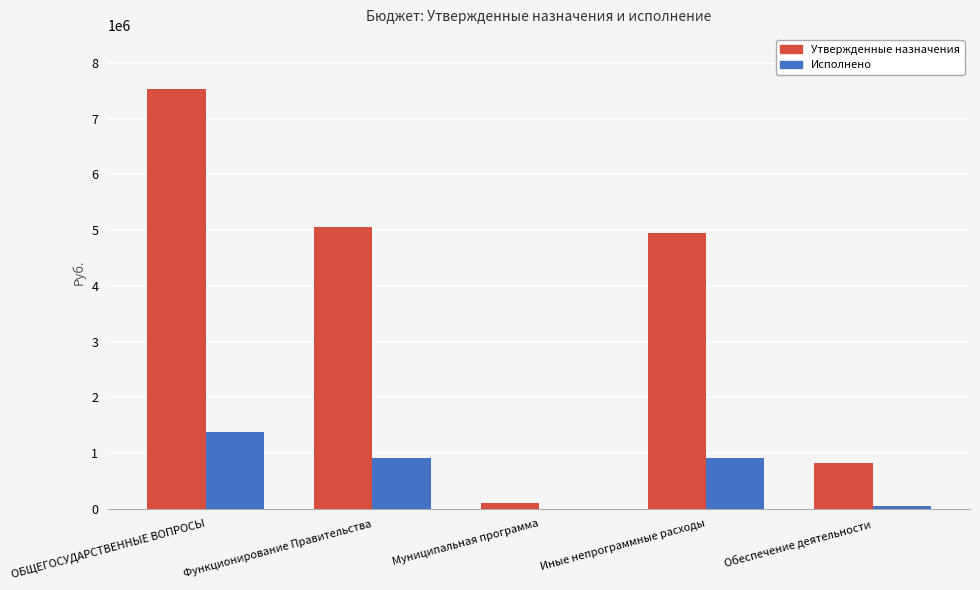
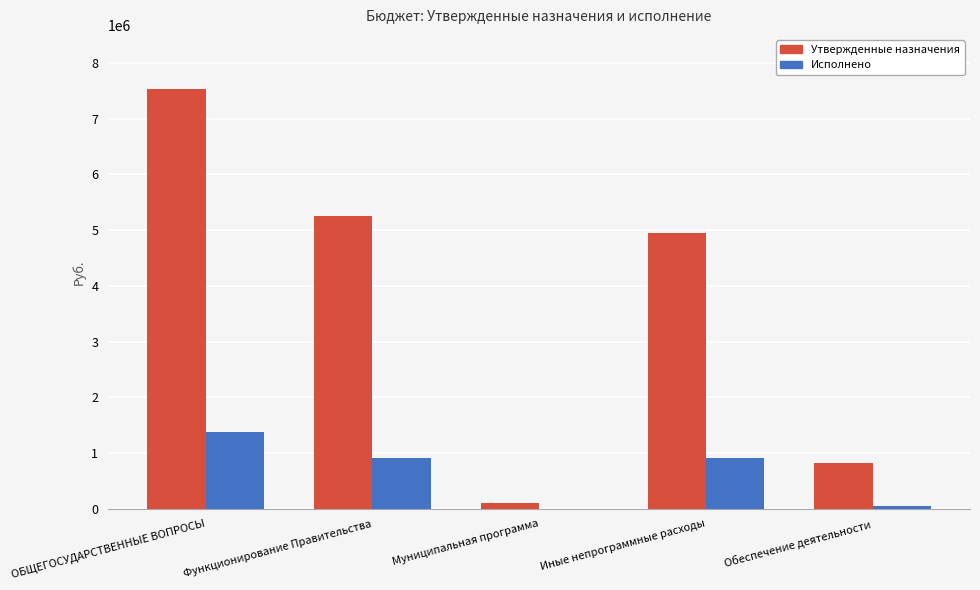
  {
    "Утвержденные назначения": {
      "ОБЩЕГОСУДАРСТВЕННЫЕ ВОПРОСЫ": 7500000,
-     "Функционирование Правительства": 5000000,
+     "Функционирование Правительства": 5300000,
      "Муниципальная программа": 100000,
      "Иные непрограммные расходы": 4900000,
      "Обеспечение деятельности": 800000
    },
    "Исполнено": {
      "ОБЩЕГОСУДАРСТВЕННЫЕ ВОПРОСЫ": 1400000,
      "Функционирование Правительства": 900000,
      "Иные непрограммные расходы": 900000,
      "Обеспечение деятельности": 100000
    }
  }
